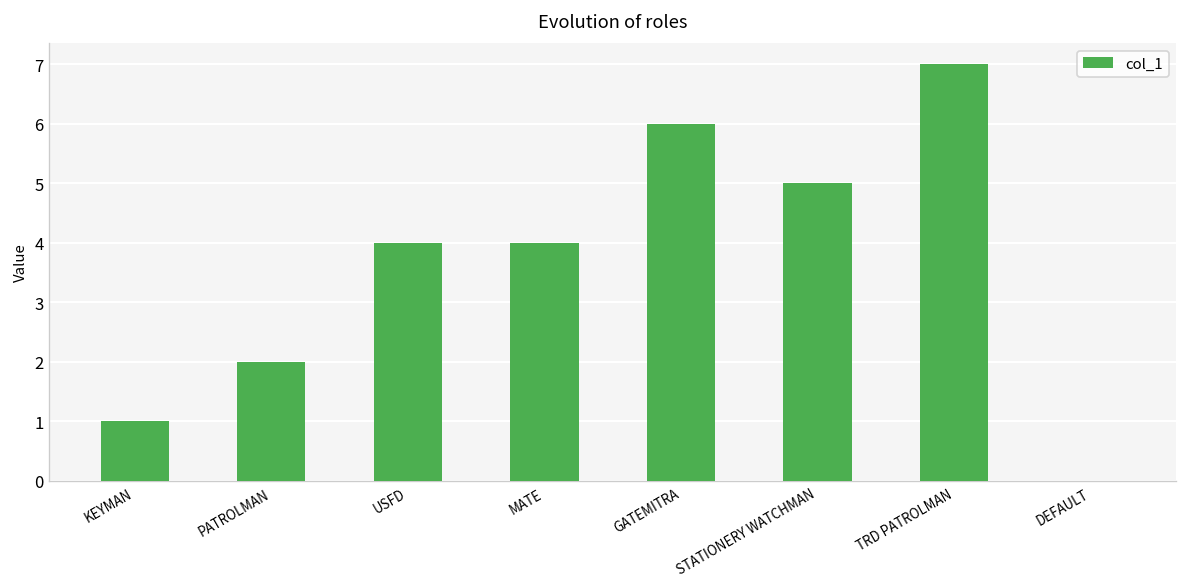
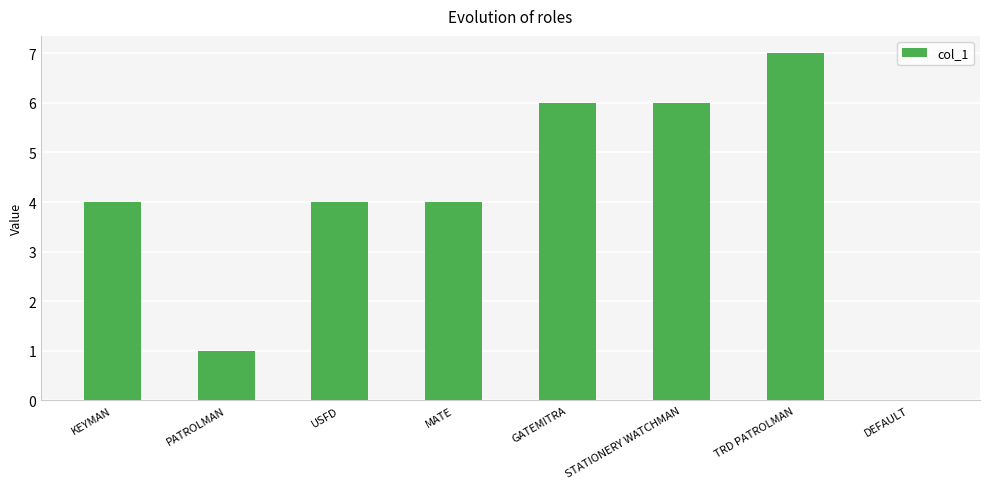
  {
-   "KEYMAN": 1,
-   "PATROLMAN": 2,
+   "KEYMAN": 4,
+   "PATROLMAN": 1,
    "USFD": 4,
    "MATE": 4,
    "GATEMITRA": 6,
-   "STATIONERY WATCHMAN": 5,
+   "STATIONERY WATCHMAN": 6,
    "TRD PATROLMAN": 7,
    "DEFAULT": 0
  }
